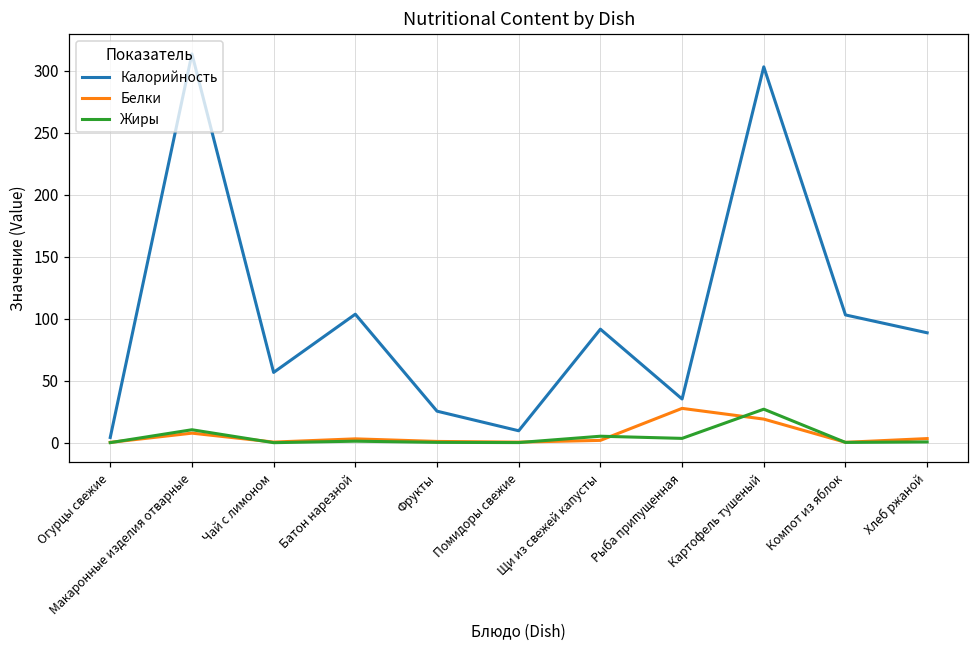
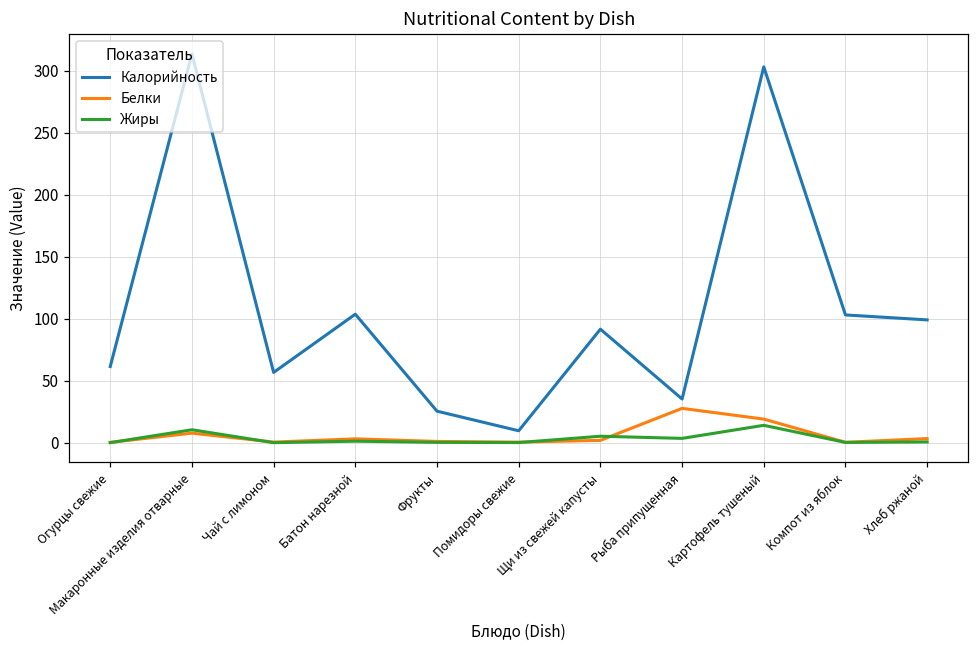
  {
    "Калорийность": {
-     "Огурцы свежие": 4,
+     "Огурцы свежие": 61,
      "Чай с лимоном": 57,
      "Батон нарезной": 104,
      "Фрукты": 25,
      "Помидоры свежие": 10,
      "Щи из свежей капусты": 92,
      "Рыба припущенная": 35,
      "Картофель тушеный": 303,
      "Компот из яблок": 103,
-     "Хлеб ржаной": 89
+     "Хлеб ржаной": 99
    },
    "Белки": {
      "Макаронные изделия отварные": 8,
      "Щи из свежей капусты": 2,
      "Рыба припущенная": 28,
      "Картофель тушеный": 19,
      "Хлеб ржаной": 3
    },
    "Жиры": {
      "Макаронные изделия отварные": 10,
      "Щи из свежей капусты": 5,
      "Рыба припущенная": 3,
-     "Картофель тушеный": 27,
+     "Картофель тушеный": 14,
      "Хлеб ржаной": 1
    }
  }
